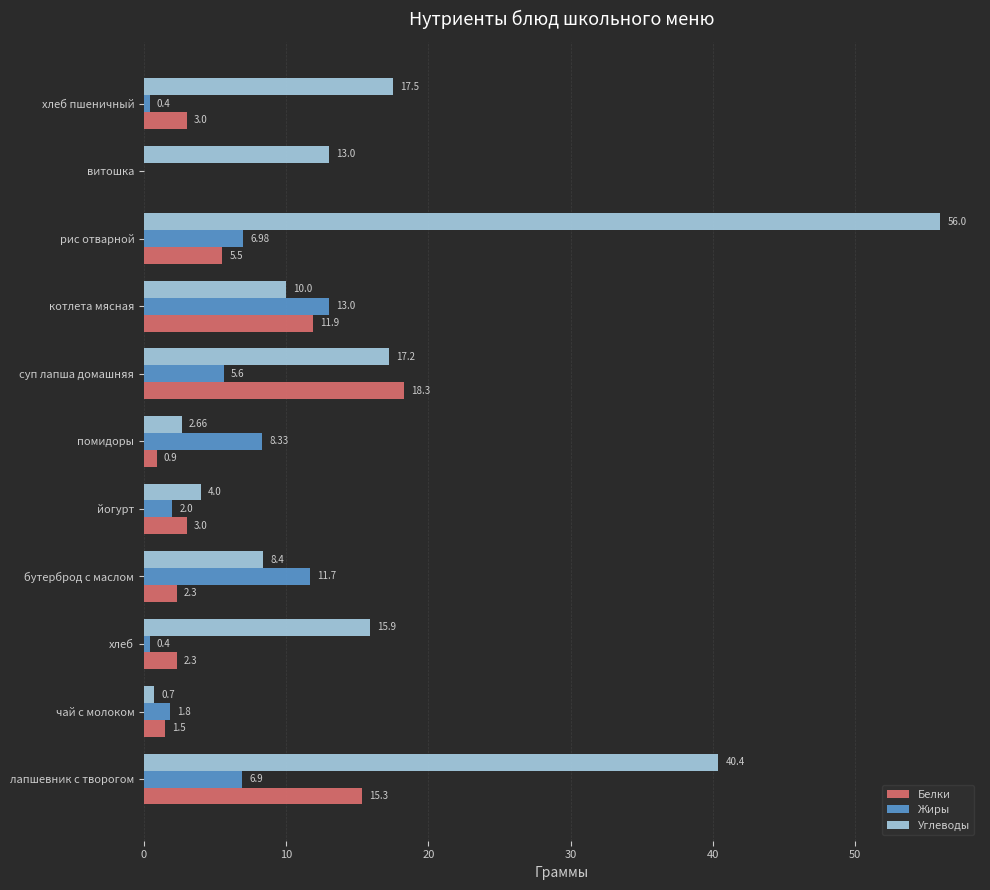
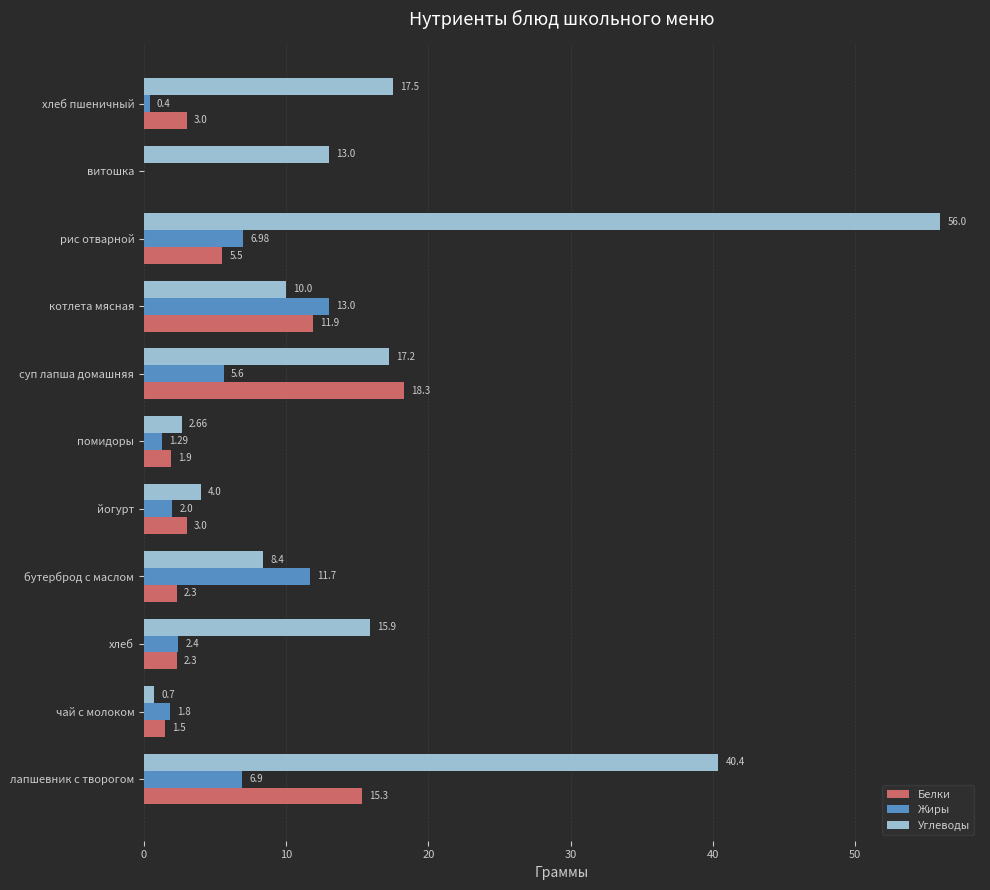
  {
    "Белки": {
      "хлеб пшеничный": 3.0,
      "рис отварной": 5.5,
      "котлета мясная": 11.9,
      "суп лапша домашняя": 18.3,
-     "помидоры": 0.9,
+     "помидоры": 1.9,
      "йогурт": 3.0,
      "бутерброд с маслом": 2.3,
      "хлеб": 2.3,
      "чай с молоком": 1.5,
      "лапшевник с творогом": 15.3
    },
    "Жиры": {
      "хлеб пшеничный": 0.4,
      "рис отварной": 6.98,
      "котлета мясная": 13.0,
      "суп лапша домашняя": 5.6,
-     "помидоры": 8.33,
+     "помидоры": 1.29,
      "йогурт": 2.0,
      "бутерброд с маслом": 11.7,
-     "хлеб": 0.4,
+     "хлеб": 2.4,
      "чай с молоком": 1.8,
      "лапшевник с творогом": 6.9
    },
    "Углеводы": {
      "хлеб пшеничный": 17.5,
      "витошка": 13.0,
      "рис отварной": 56.0,
      "котлета мясная": 10.0,
      "суп лапша домашняя": 17.2,
      "помидоры": 2.66,
      "йогурт": 4.0,
      "бутерброд с маслом": 8.4,
      "хлеб": 15.9,
      "чай с молоком": 0.7,
      "лапшевник с творогом": 40.4
    }
  }
